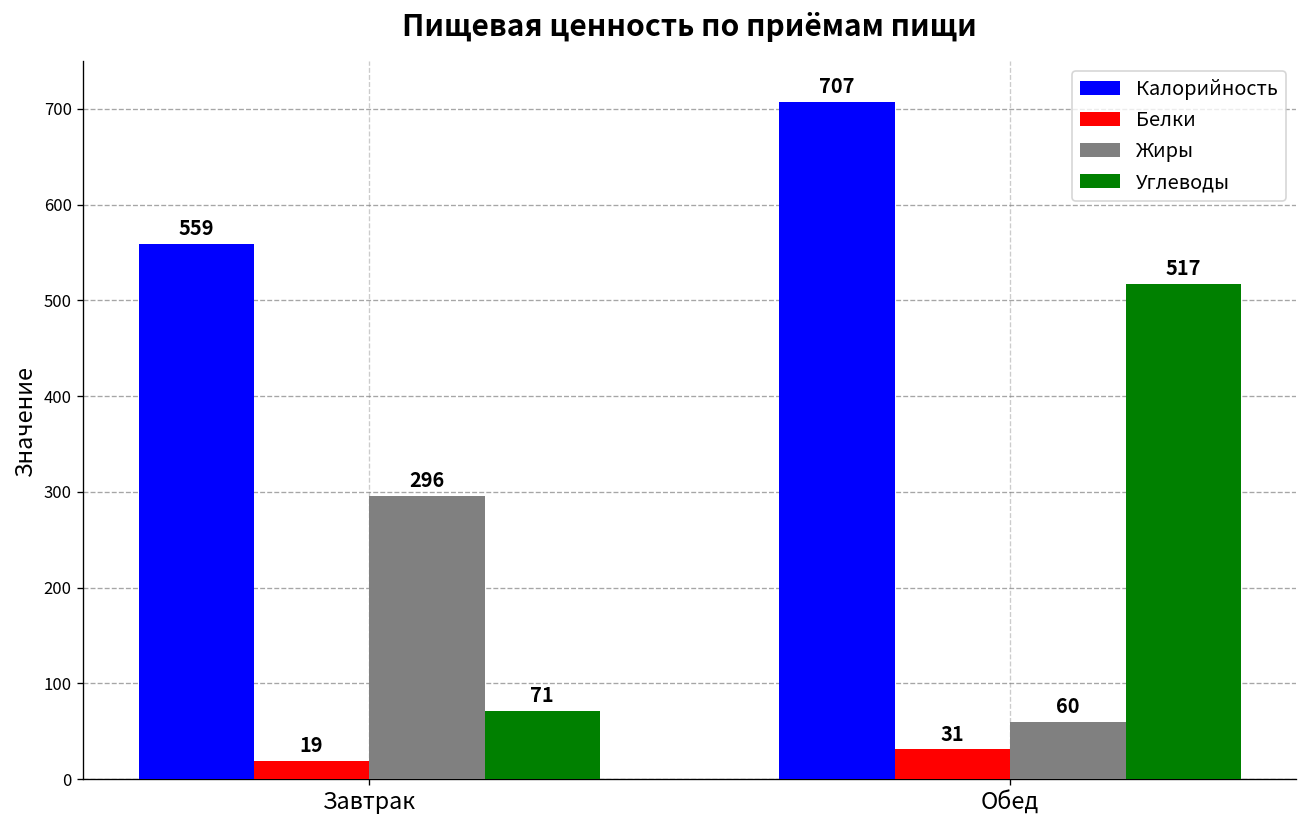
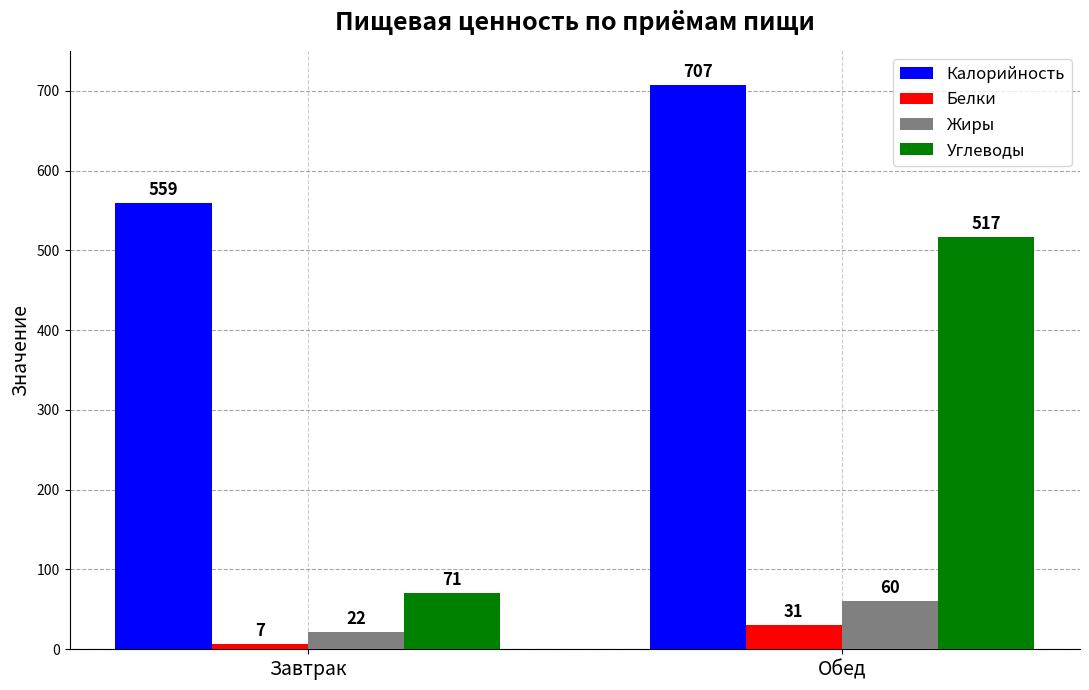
  {
    "Калорийность": {
      "Завтрак": 559,
      "Обед": 707
    },
    "Белки": {
-     "Завтрак": 19,
+     "Завтрак": 7,
      "Обед": 31
    },
    "Жиры": {
-     "Завтрак": 296,
+     "Завтрак": 22,
      "Обед": 60
    },
    "Углеводы": {
      "Завтрак": 71,
      "Обед": 517
    }
  }
